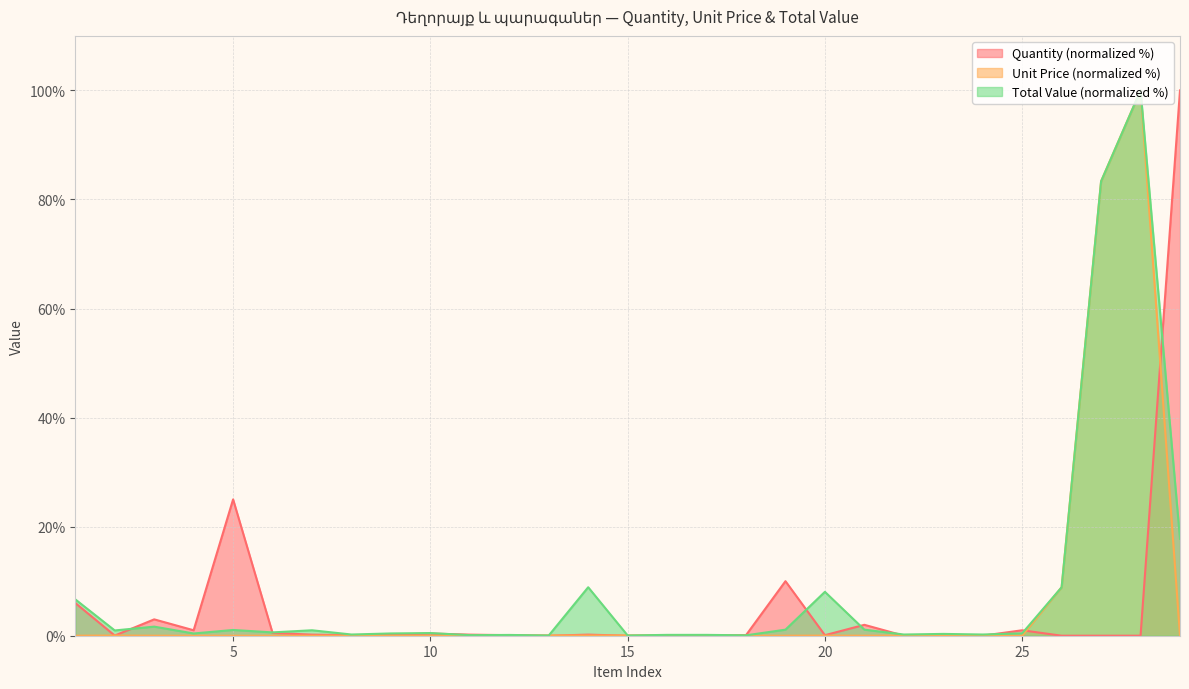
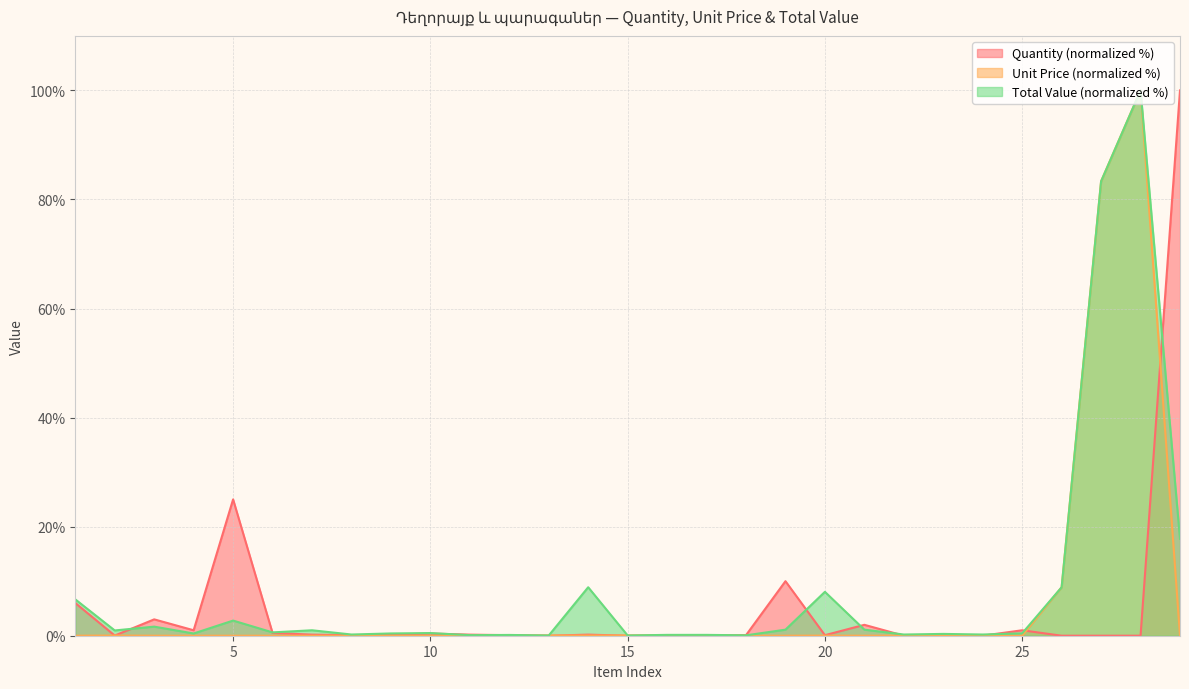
  {
    "Total Value (normalized %)": {
-     "5": "1%",
+     "5": "3%",
      "20": "8%"
    }
  }
